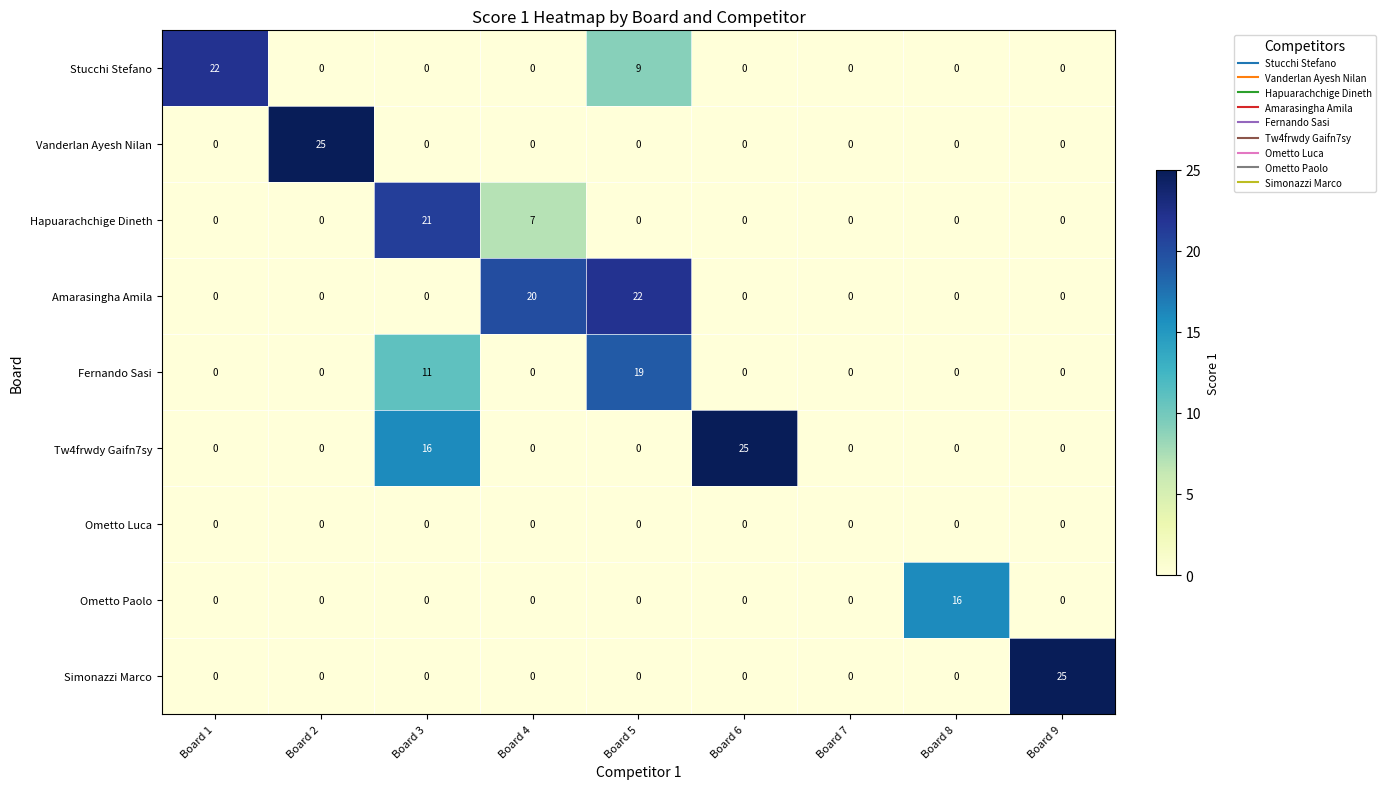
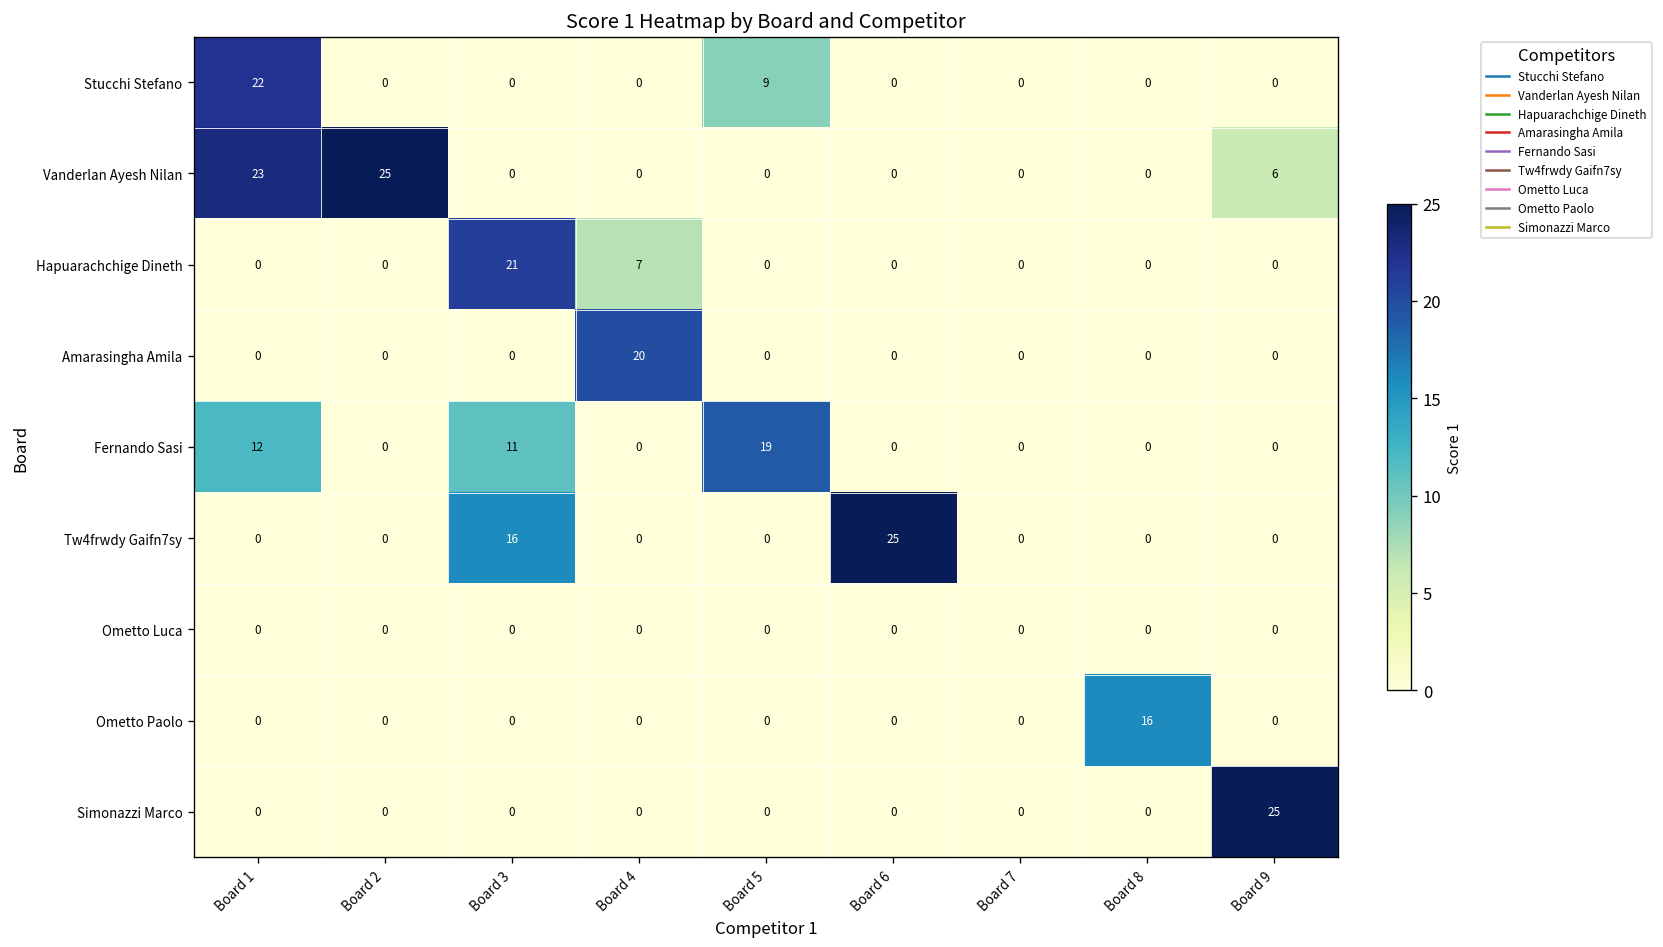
  {
    "Stucchi Stefano": {
      "Board 1": 22,
      "Board 2": 0,
      "Board 3": 0,
      "Board 4": 0,
      "Board 5": 9,
      "Board 6": 0,
      "Board 7": 0,
      "Board 8": 0,
      "Board 9": 0
    },
    "Vanderlan Ayesh Nilan": {
-     "Board 1": 0,
+     "Board 1": 23,
      "Board 2": 25,
      "Board 3": 0,
      "Board 4": 0,
      "Board 5": 0,
      "Board 6": 0,
      "Board 7": 0,
      "Board 8": 0,
-     "Board 9": 0
+     "Board 9": 6
    },
    "Hapuarachchige Dineth": {
      "Board 1": 0,
      "Board 2": 0,
      "Board 3": 21,
      "Board 4": 7,
      "Board 5": 0,
      "Board 6": 0,
      "Board 7": 0,
      "Board 8": 0,
      "Board 9": 0
    },
    "Amarasingha Amila": {
      "Board 1": 0,
      "Board 2": 0,
      "Board 3": 0,
      "Board 4": 20,
-     "Board 5": 22,
+     "Board 5": 0,
      "Board 6": 0,
      "Board 7": 0,
      "Board 8": 0,
      "Board 9": 0
    },
    "Fernando Sasi": {
-     "Board 1": 0,
+     "Board 1": 12,
      "Board 2": 0,
      "Board 3": 11,
      "Board 4": 0,
      "Board 5": 19,
      "Board 6": 0,
      "Board 7": 0,
      "Board 8": 0,
      "Board 9": 0
    },
    "Tw4frwdy Gaifn7sy": {
      "Board 1": 0,
      "Board 2": 0,
      "Board 3": 16,
      "Board 4": 0,
      "Board 5": 0,
      "Board 6": 25,
      "Board 7": 0,
      "Board 8": 0,
      "Board 9": 0
    },
    "Ometto Luca": {
      "Board 1": 0,
      "Board 2": 0,
      "Board 3": 0,
      "Board 4": 0,
      "Board 5": 0,
      "Board 6": 0,
      "Board 7": 0,
      "Board 8": 0,
      "Board 9": 0
    },
    "Ometto Paolo": {
      "Board 1": 0,
      "Board 2": 0,
      "Board 3": 0,
      "Board 4": 0,
      "Board 5": 0,
      "Board 6": 0,
      "Board 7": 0,
      "Board 8": 16,
      "Board 9": 0
    },
    "Simonazzi Marco": {
      "Board 1": 0,
      "Board 2": 0,
      "Board 3": 0,
      "Board 4": 0,
      "Board 5": 0,
      "Board 6": 0,
      "Board 7": 0,
      "Board 8": 0,
      "Board 9": 25
    }
  }
